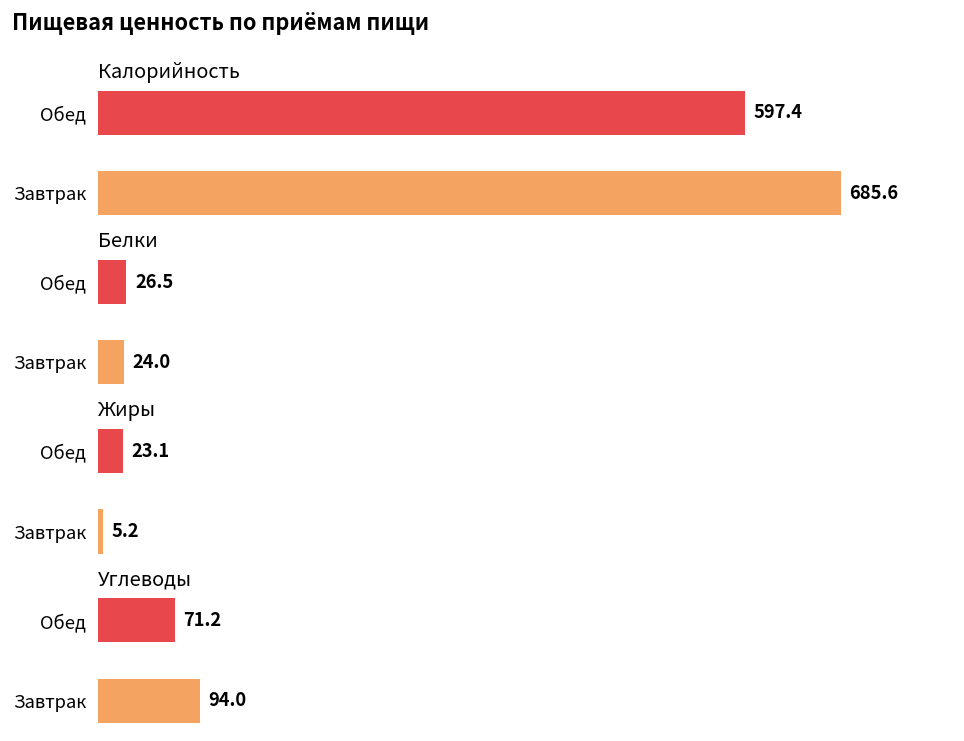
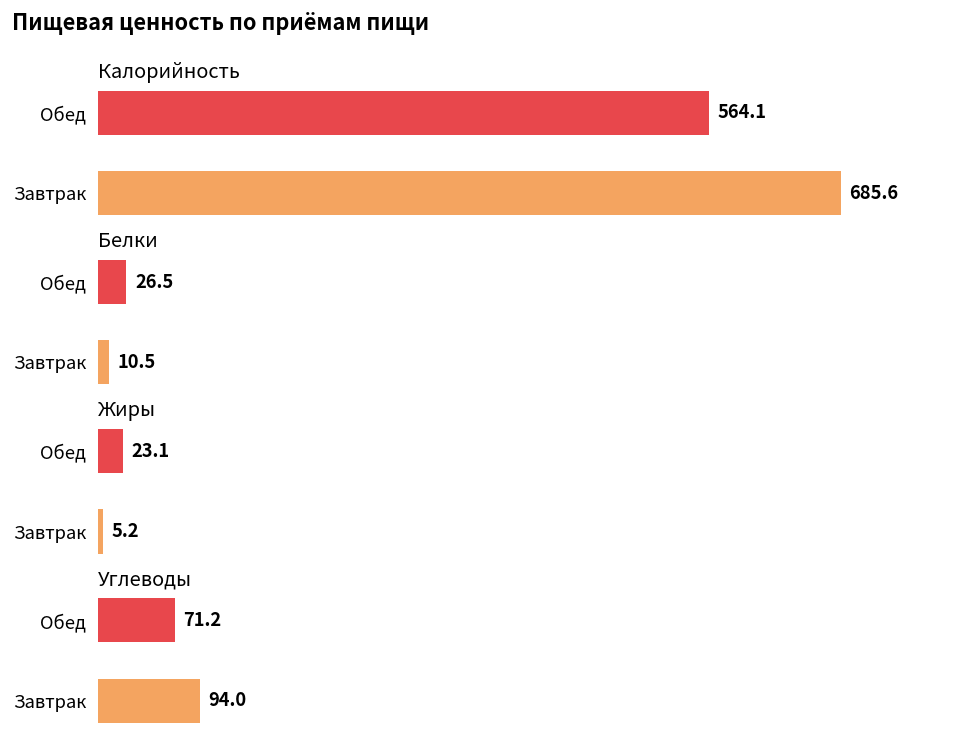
  {
    "Калорийность": {
-     "Обед": 597.4,
+     "Обед": 564.1,
      "Завтрак": 685.6
    },
    "Белки": {
      "Обед": 26.5,
-     "Завтрак": 24.0
+     "Завтрак": 10.5
    },
    "Жиры": {
      "Обед": 23.1,
      "Завтрак": 5.2
    },
    "Углеводы": {
      "Обед": 71.2,
      "Завтрак": 94.0
    }
  }
